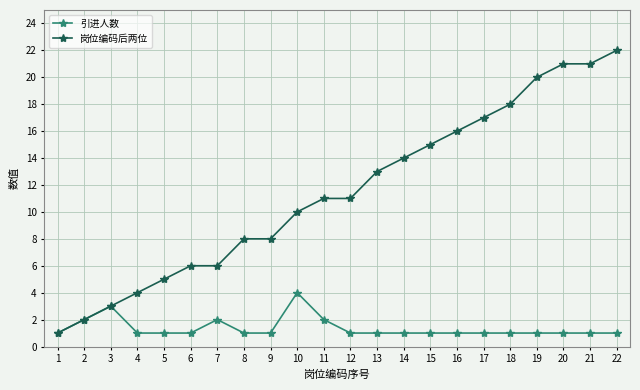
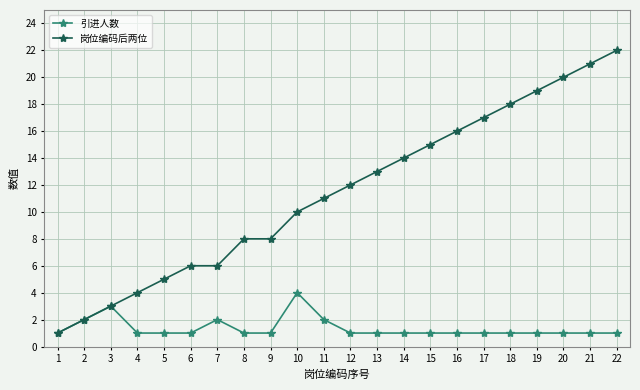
  {
    "引进人数": {
      "4": 1,
      "5": 1,
      "6": 1,
      "7": 2,
      "8": 1,
      "9": 1,
      "10": 4,
      "11": 2,
      "12": 1,
      "13": 1,
      "14": 1,
      "15": 1,
      "16": 1,
      "17": 1,
      "18": 1,
      "19": 1,
      "20": 1,
      "21": 1,
      "22": 1
    },
    "岗位编码后两位": {
      "4": 4,
      "5": 5,
      "6": 6,
      "7": 6,
      "8": 8,
      "9": 8,
      "10": 10,
      "11": 11,
-     "12": 11,
+     "12": 12,
      "13": 13,
      "14": 14,
      "15": 15,
      "16": 16,
      "17": 17,
      "18": 18,
-     "19": 20,
-     "20": 21,
+     "19": 19,
+     "20": 20,
      "21": 21,
      "22": 22
    }
  }
